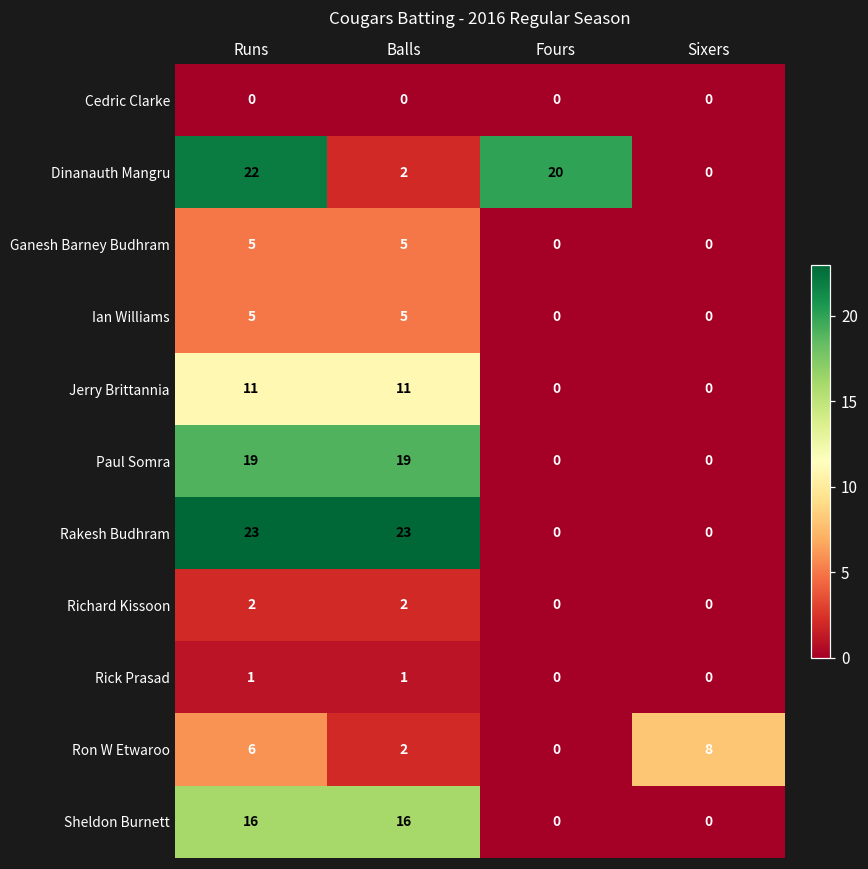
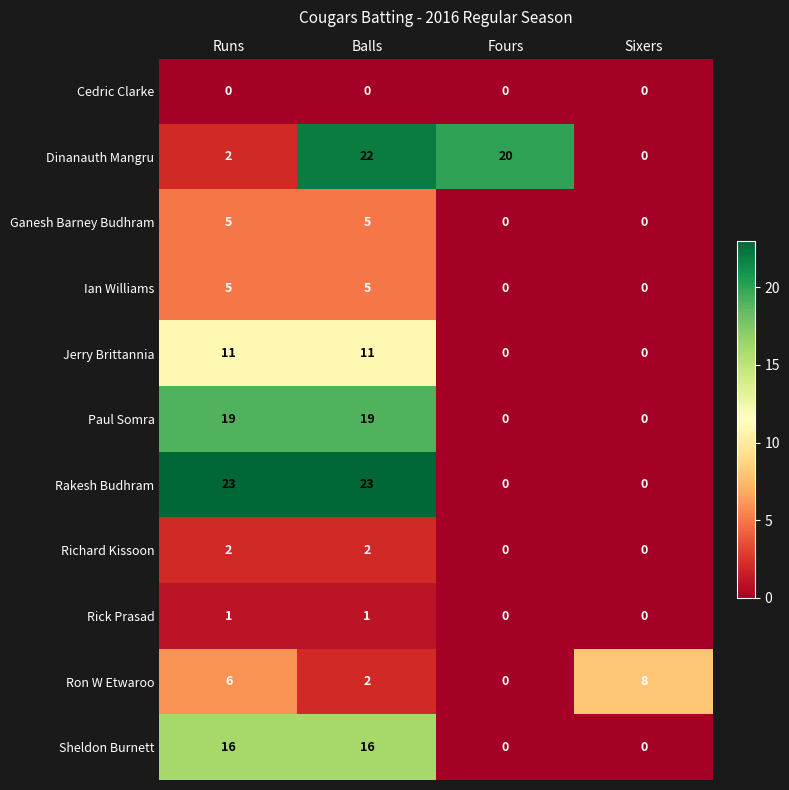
  {
    "Cedric Clarke": {
      "Runs": 0,
      "Balls": 0,
      "Fours": 0,
      "Sixers": 0
    },
    "Dinanauth Mangru": {
-     "Runs": 22,
-     "Balls": 2,
+     "Runs": 2,
+     "Balls": 22,
      "Fours": 20,
      "Sixers": 0
    },
    "Ganesh Barney Budhram": {
      "Runs": 5,
      "Balls": 5,
      "Fours": 0,
      "Sixers": 0
    },
    "Ian Williams": {
      "Runs": 5,
      "Balls": 5,
      "Fours": 0,
      "Sixers": 0
    },
    "Jerry Brittannia": {
      "Runs": 11,
      "Balls": 11,
      "Fours": 0,
      "Sixers": 0
    },
    "Paul Somra": {
      "Runs": 19,
      "Balls": 19,
      "Fours": 0,
      "Sixers": 0
    },
    "Rakesh Budhram": {
      "Runs": 23,
      "Balls": 23,
      "Fours": 0,
      "Sixers": 0
    },
    "Richard Kissoon": {
      "Runs": 2,
      "Balls": 2,
      "Fours": 0,
      "Sixers": 0
    },
    "Rick Prasad": {
      "Runs": 1,
      "Balls": 1,
      "Fours": 0,
      "Sixers": 0
    },
    "Ron W Etwaroo": {
      "Runs": 6,
      "Balls": 2,
      "Fours": 0,
      "Sixers": 8
    },
    "Sheldon Burnett": {
      "Runs": 16,
      "Balls": 16,
      "Fours": 0,
      "Sixers": 0
    }
  }
